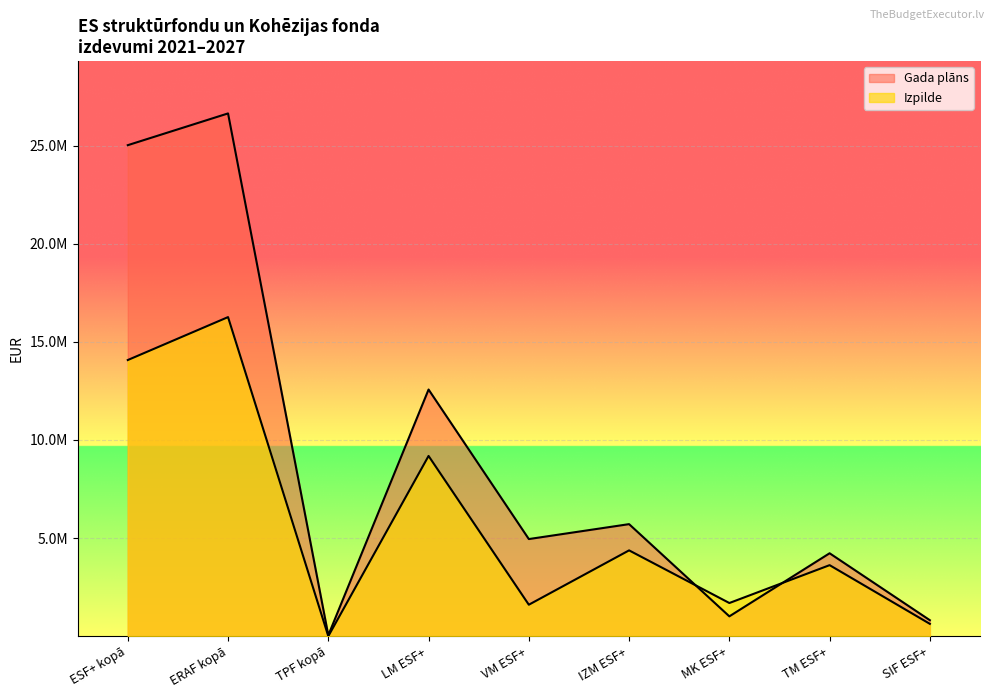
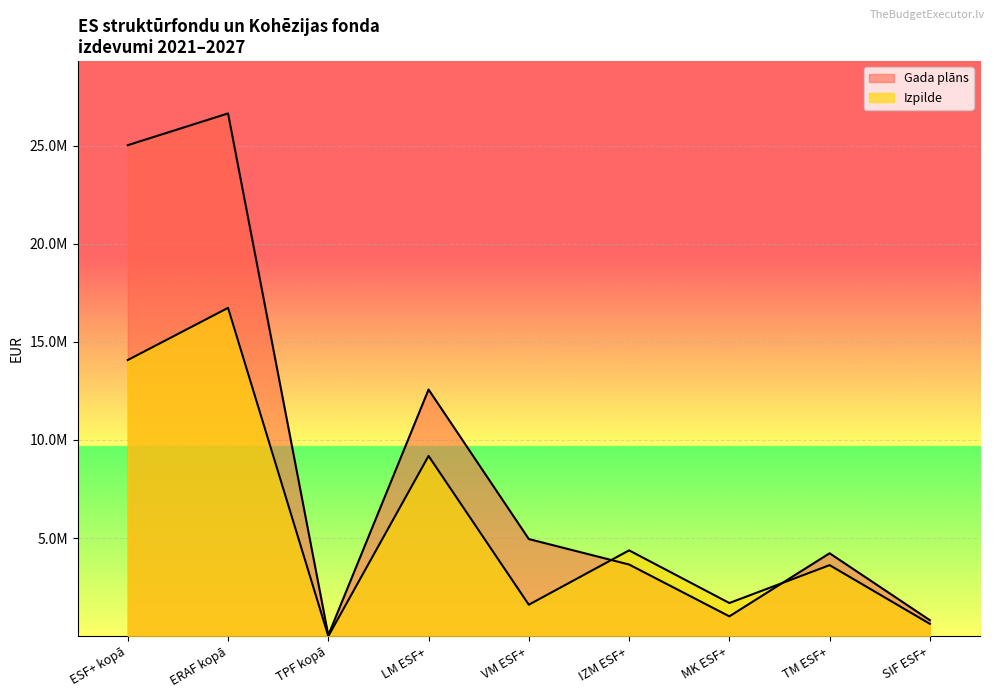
  {
    "Gada plāns": {
      "ESF+ kopā": 25000000,
      "ERAF kopā": 26600000,
      "LM ESF+": 12600000,
      "VM ESF+": 5000000,
-     "IZM ESF+": 5700000,
+     "IZM ESF+": 3700000,
      "MK ESF+": 1000000,
      "TM ESF+": 4200000,
      "SIF ESF+": 800000
    },
    "Izpilde": {
      "ESF+ kopā": 14100000,
-     "ERAF kopā": 16300000,
+     "ERAF kopā": 16700000,
      "LM ESF+": 9200000,
      "VM ESF+": 1600000,
      "IZM ESF+": 4400000,
      "MK ESF+": 1700000,
      "TM ESF+": 3600000,
      "SIF ESF+": 600000
    }
  }
